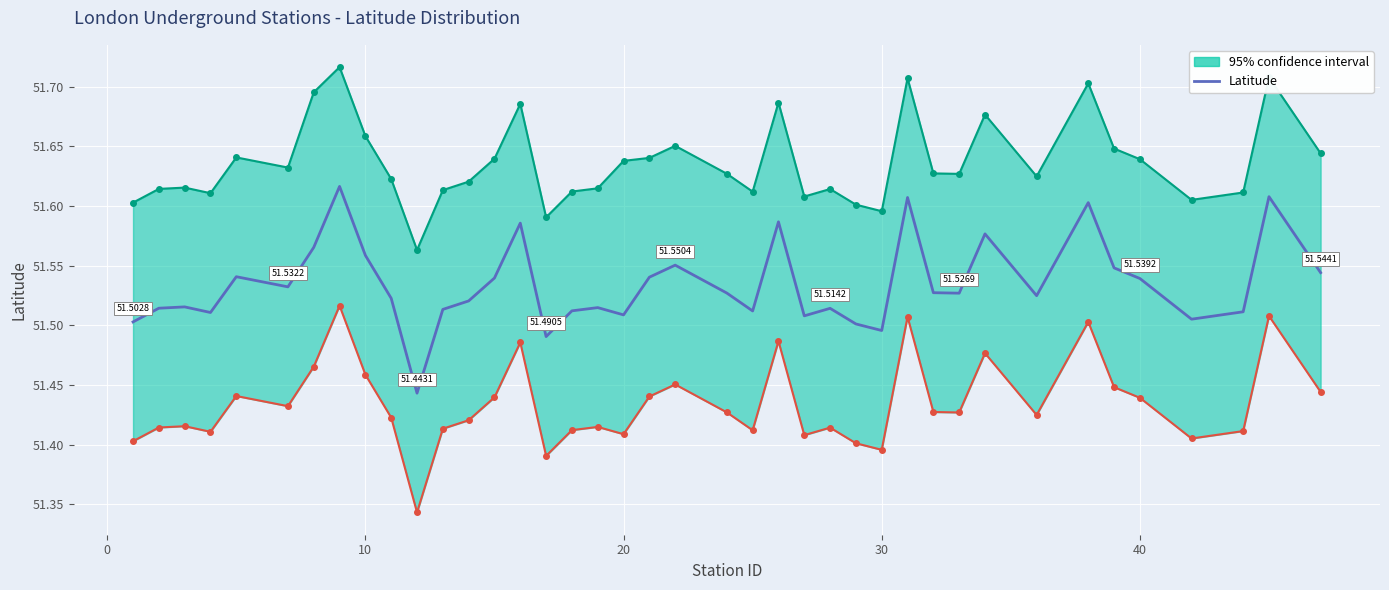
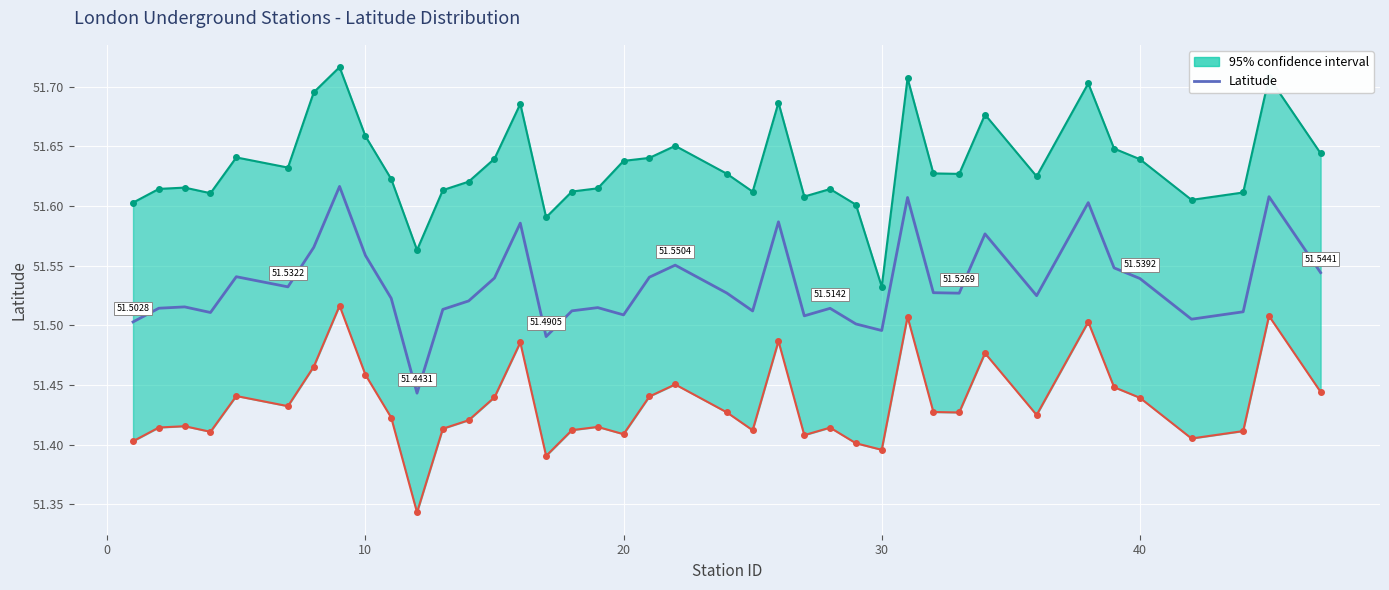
  {
    "95% confidence interval": {
      "10": 51.659,
      "20": 51.638,
-     "30": 51.596,
+     "30": 51.532,
      "40": 51.639
    }
  }
